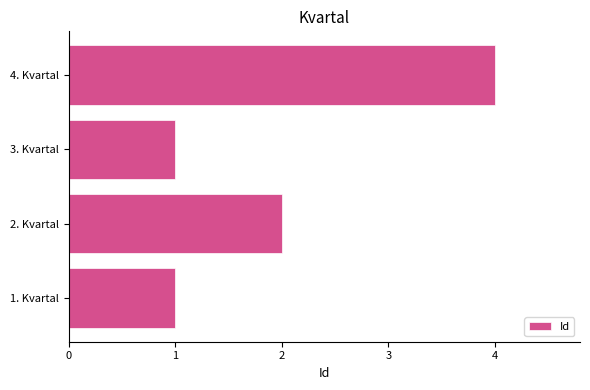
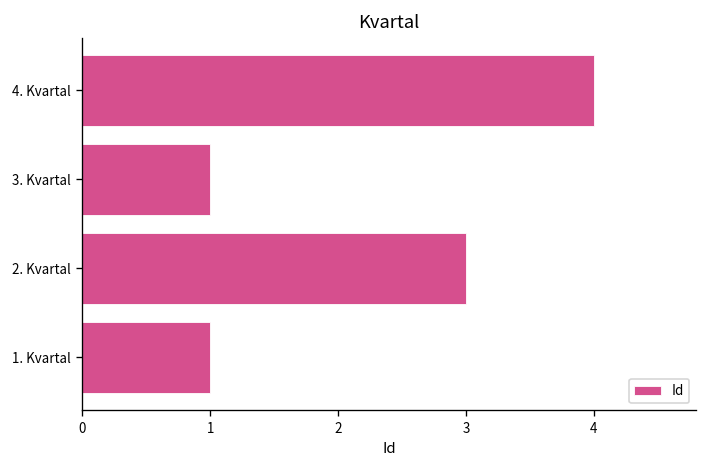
  {
    "4. Kvartal": 4,
    "3. Kvartal": 1,
-   "2. Kvartal": 2,
+   "2. Kvartal": 3,
    "1. Kvartal": 1
  }
